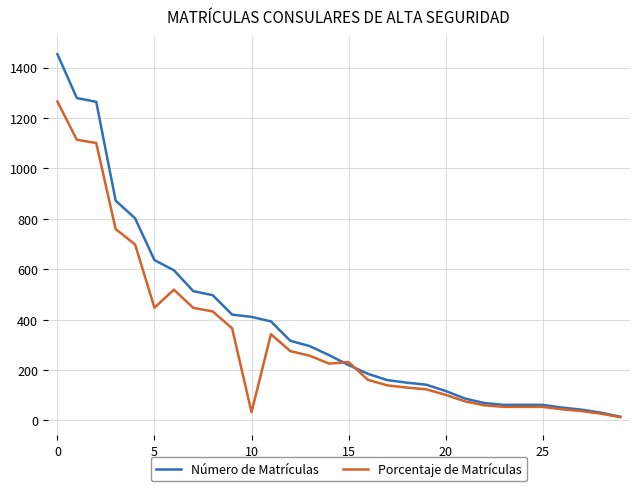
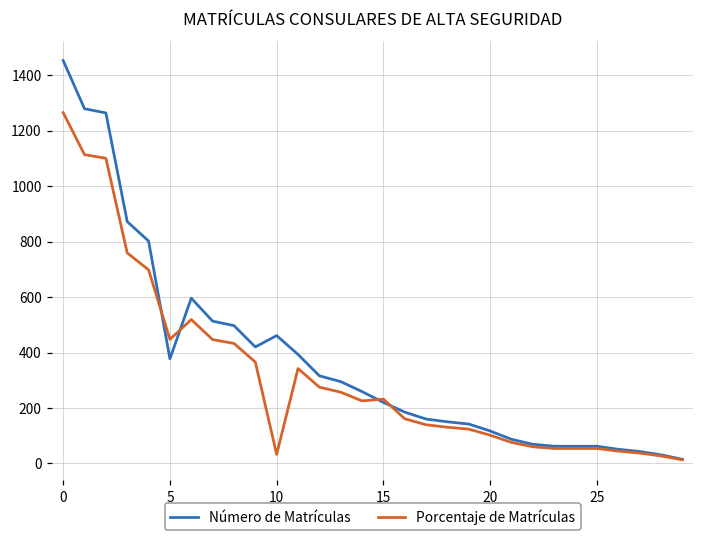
  {
    "Número de Matrículas": {
      "0": 1450,
-     "5": 640,
-     "10": 410,
+     "5": 380,
+     "10": 460,
      "15": 220,
      "20": 120
    },
    "Porcentaje de Matrículas": {
      "0": 1270,
      "5": 450,
      "10": 30,
      "15": 230,
      "20": 100
    }
  }
